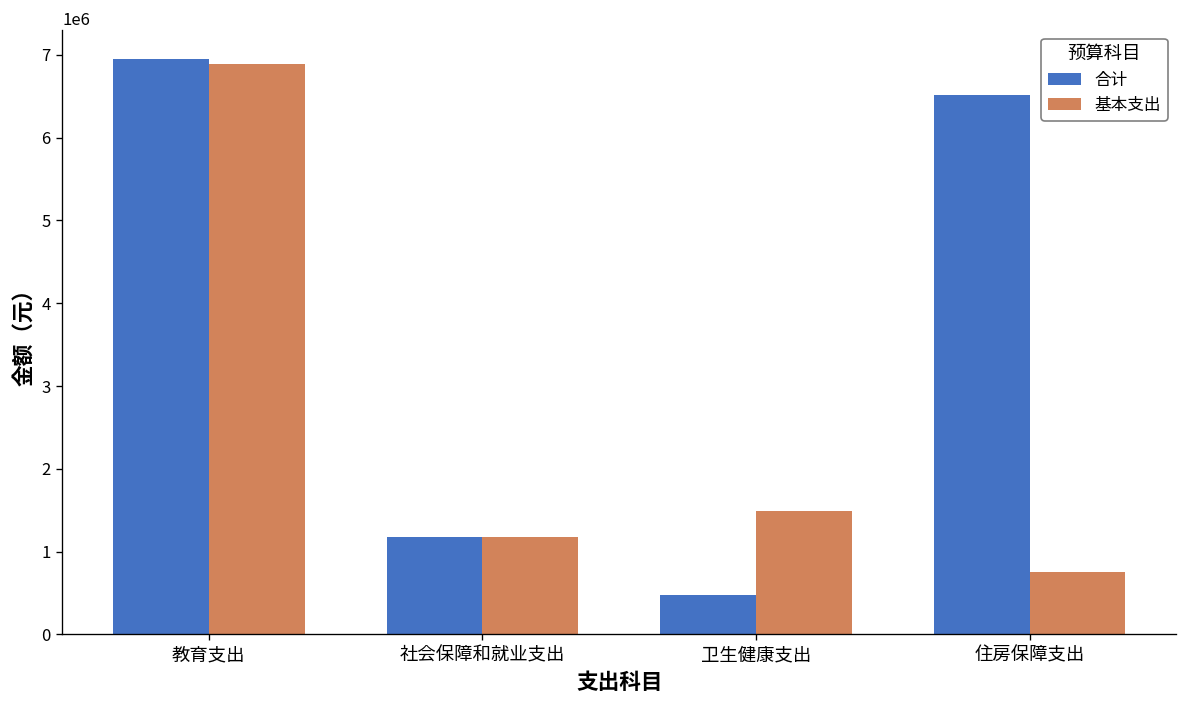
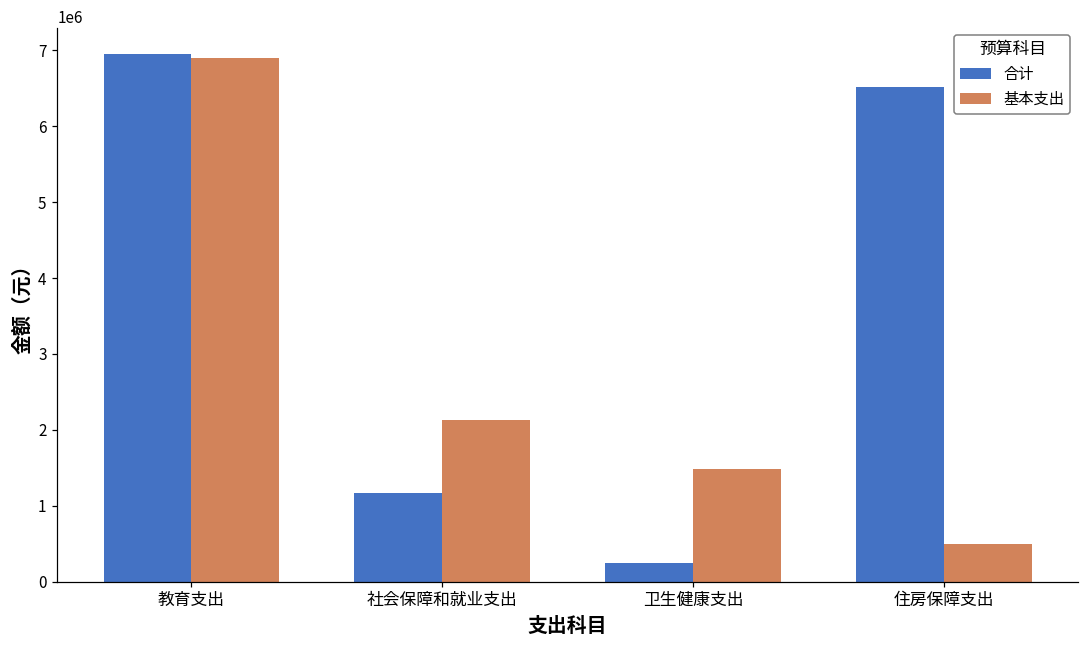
  {
    "合计": {
      "教育支出": 7000000,
      "社会保障和就业支出": 1200000,
-     "卫生健康支出": 500000,
+     "卫生健康支出": 200000,
      "住房保障支出": 6500000
    },
    "基本支出": {
      "教育支出": 6900000,
-     "社会保障和就业支出": 1200000,
+     "社会保障和就业支出": 2100000,
      "卫生健康支出": 1500000,
-     "住房保障支出": 800000
+     "住房保障支出": 500000
    }
  }
